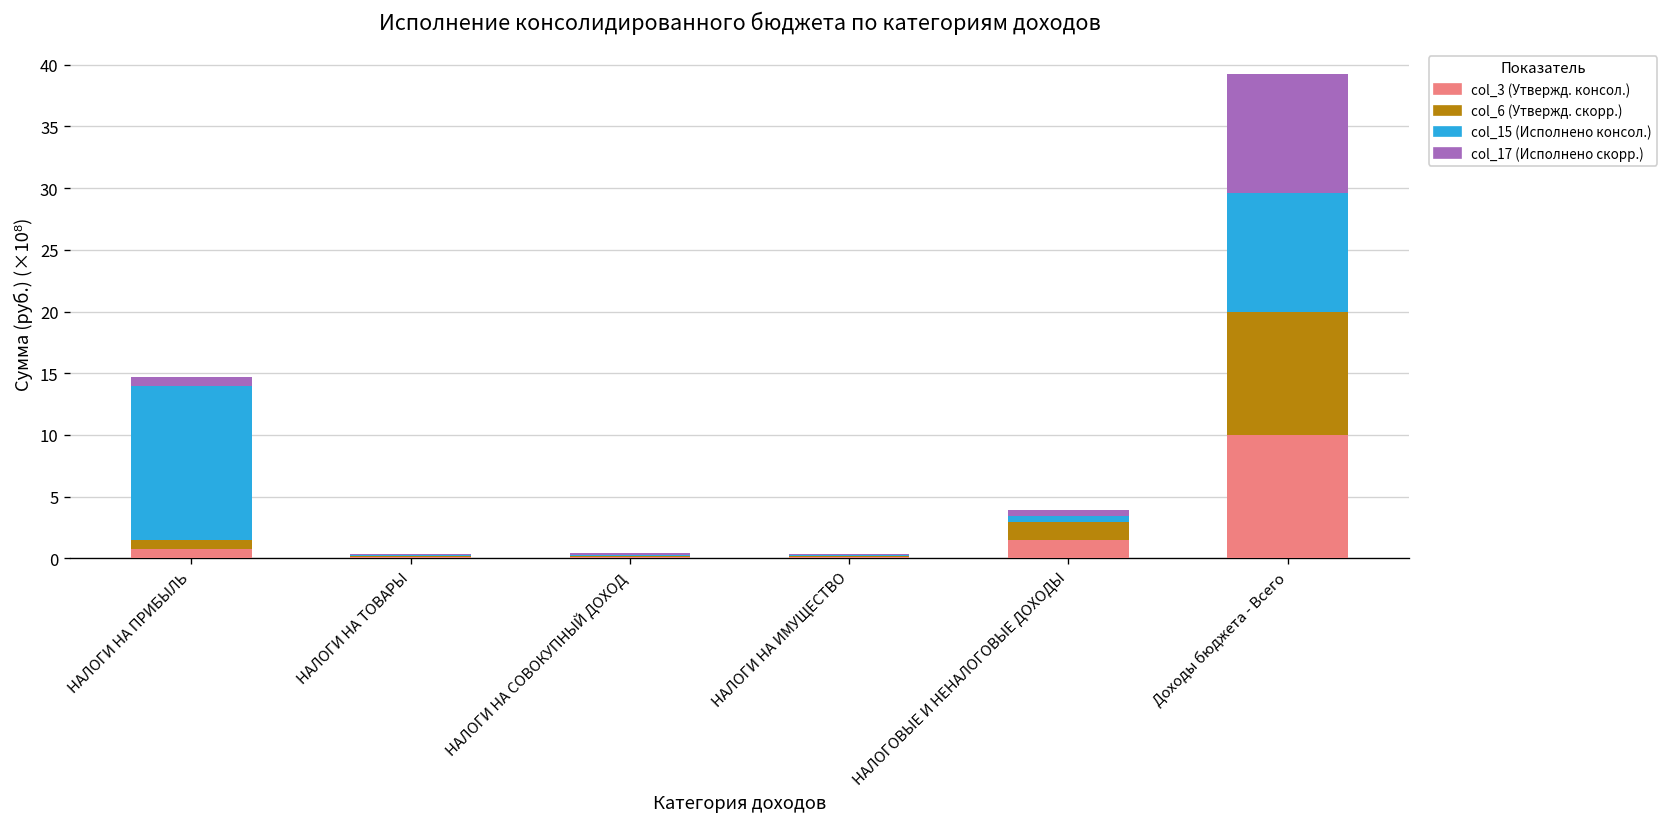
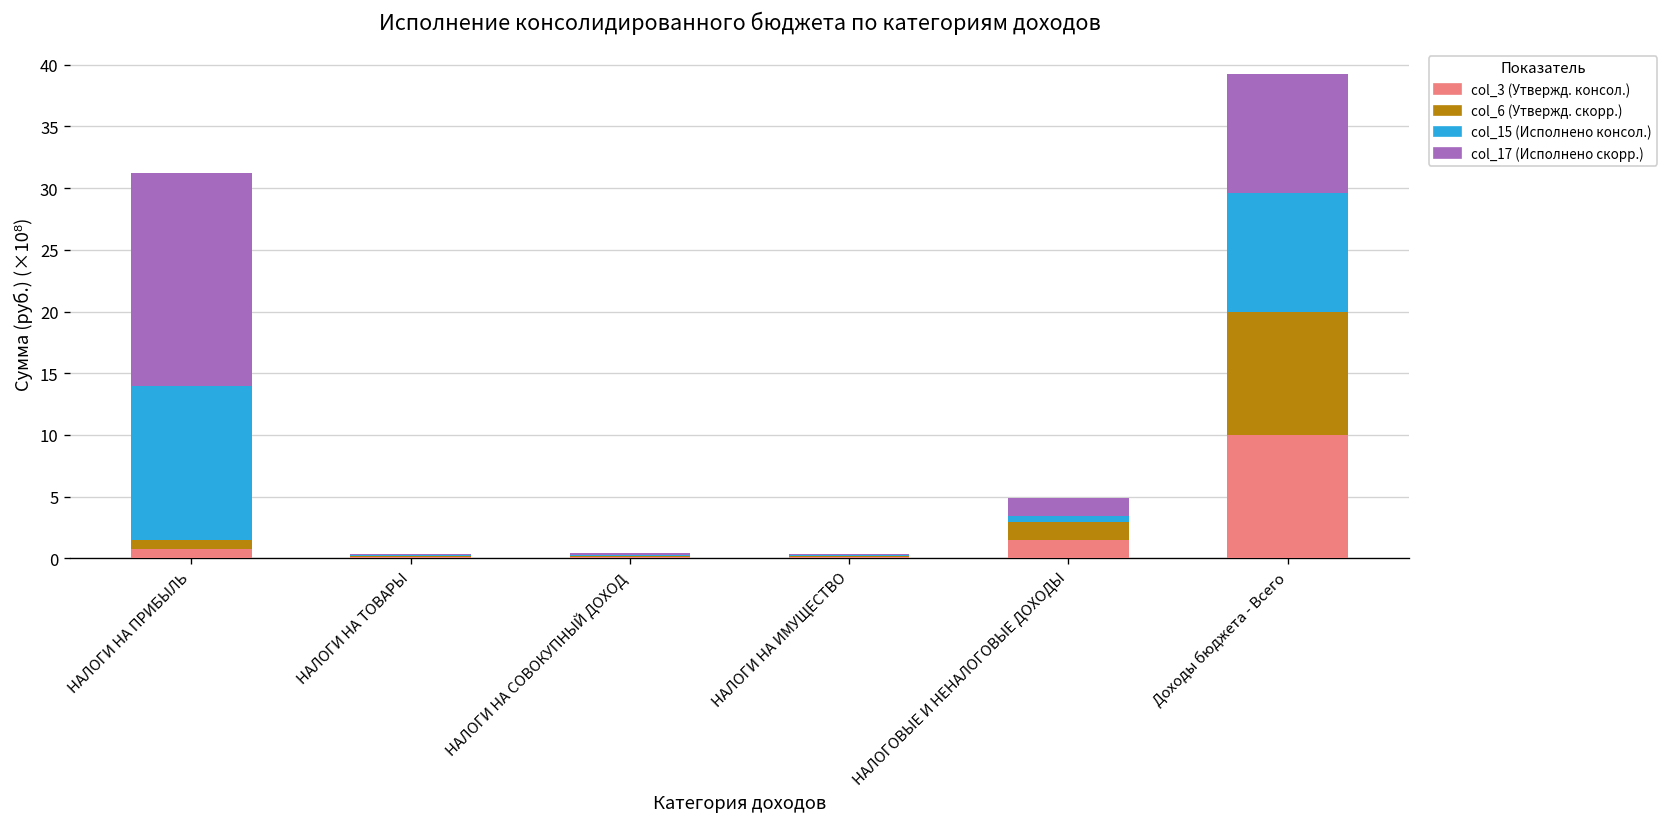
  {
    "col_6 (Утвержд. скорр.)": {
      "НАЛОГИ НА ПРИБЫЛЬ": 0.7,
      "НАЛОГОВЫЕ И НЕНАЛОГОВЫЕ ДОХОДЫ": 1.5,
      "Доходы бюджета - Всего": 10.0
    },
    "col_15 (Исполнено консол.)": {
      "НАЛОГИ НА ПРИБЫЛЬ": 12.5,
      "НАЛОГОВЫЕ И НЕНАЛОГОВЫЕ ДОХОДЫ": 0.5,
      "Доходы бюджета - Всего": 9.7
    },
    "col_17 (Исполнено скорр.)": {
-     "НАЛОГИ НА ПРИБЫЛЬ": 0.7,
-     "НАЛОГОВЫЕ И НЕНАЛОГОВЫЕ ДОХОДЫ": 0.5,
+     "НАЛОГИ НА ПРИБЫЛЬ": 17.2,
+     "НАЛОГОВЫЕ И НЕНАЛОГОВЫЕ ДОХОДЫ": 1.5,
      "Доходы бюджета - Всего": 9.7
    }
  }
